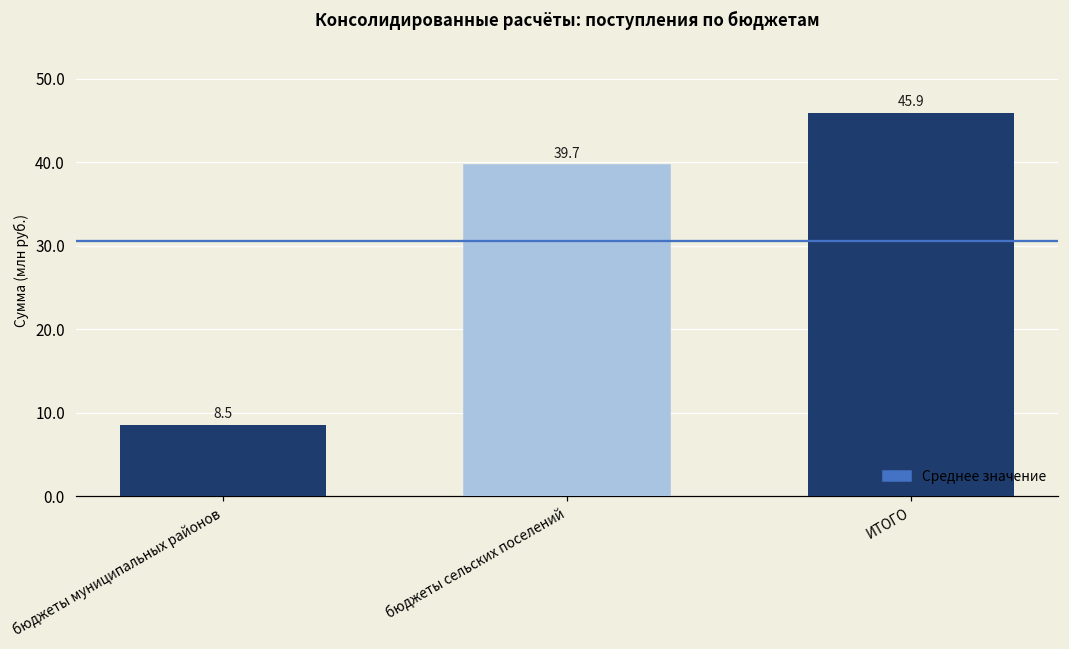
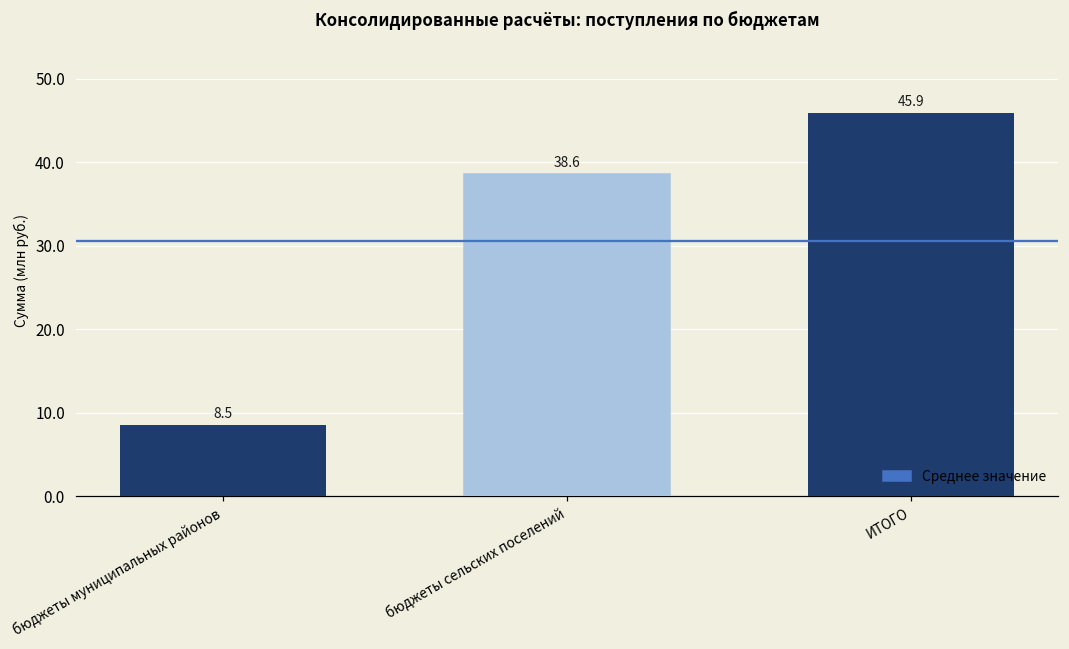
  {
-   "бюджеты сельских поселений": 39.7
+   "бюджеты сельских поселений": 38.6
  }
